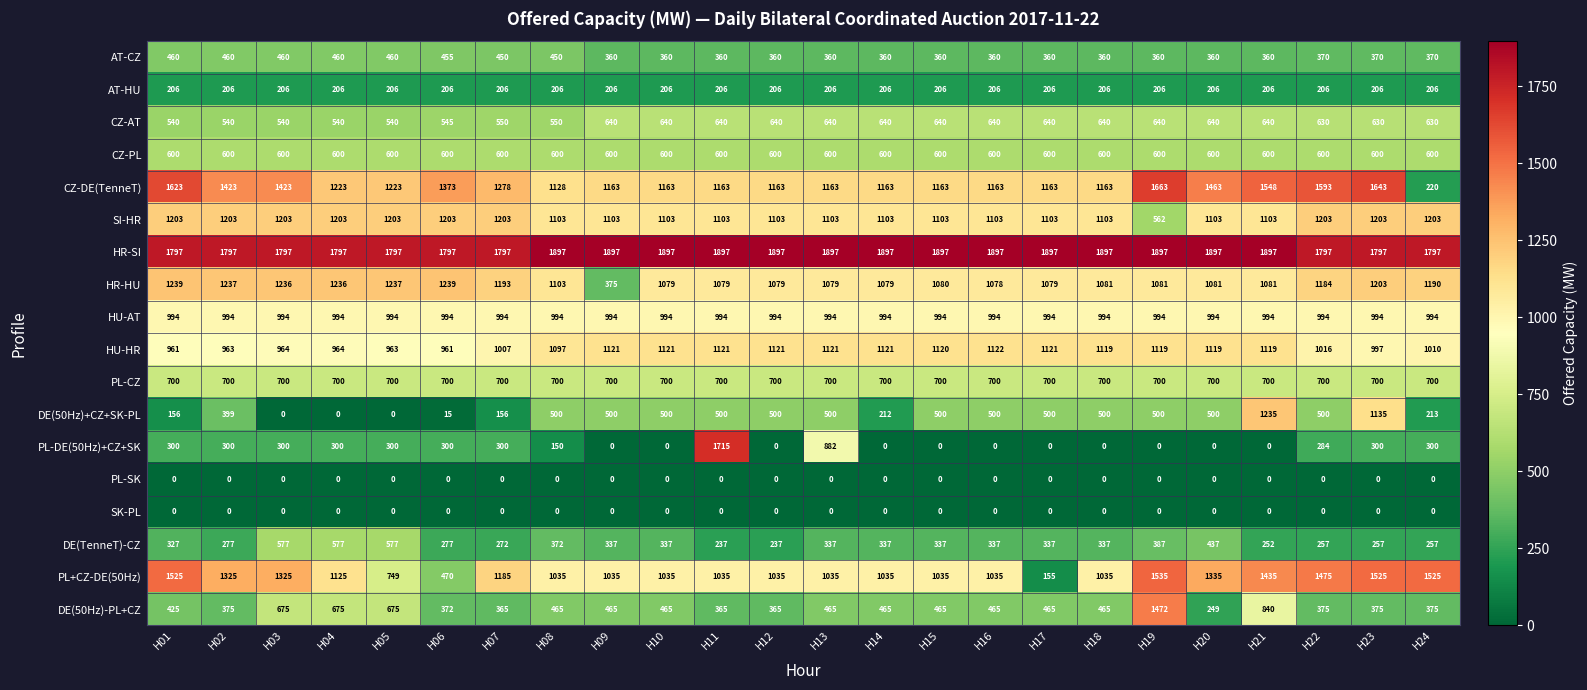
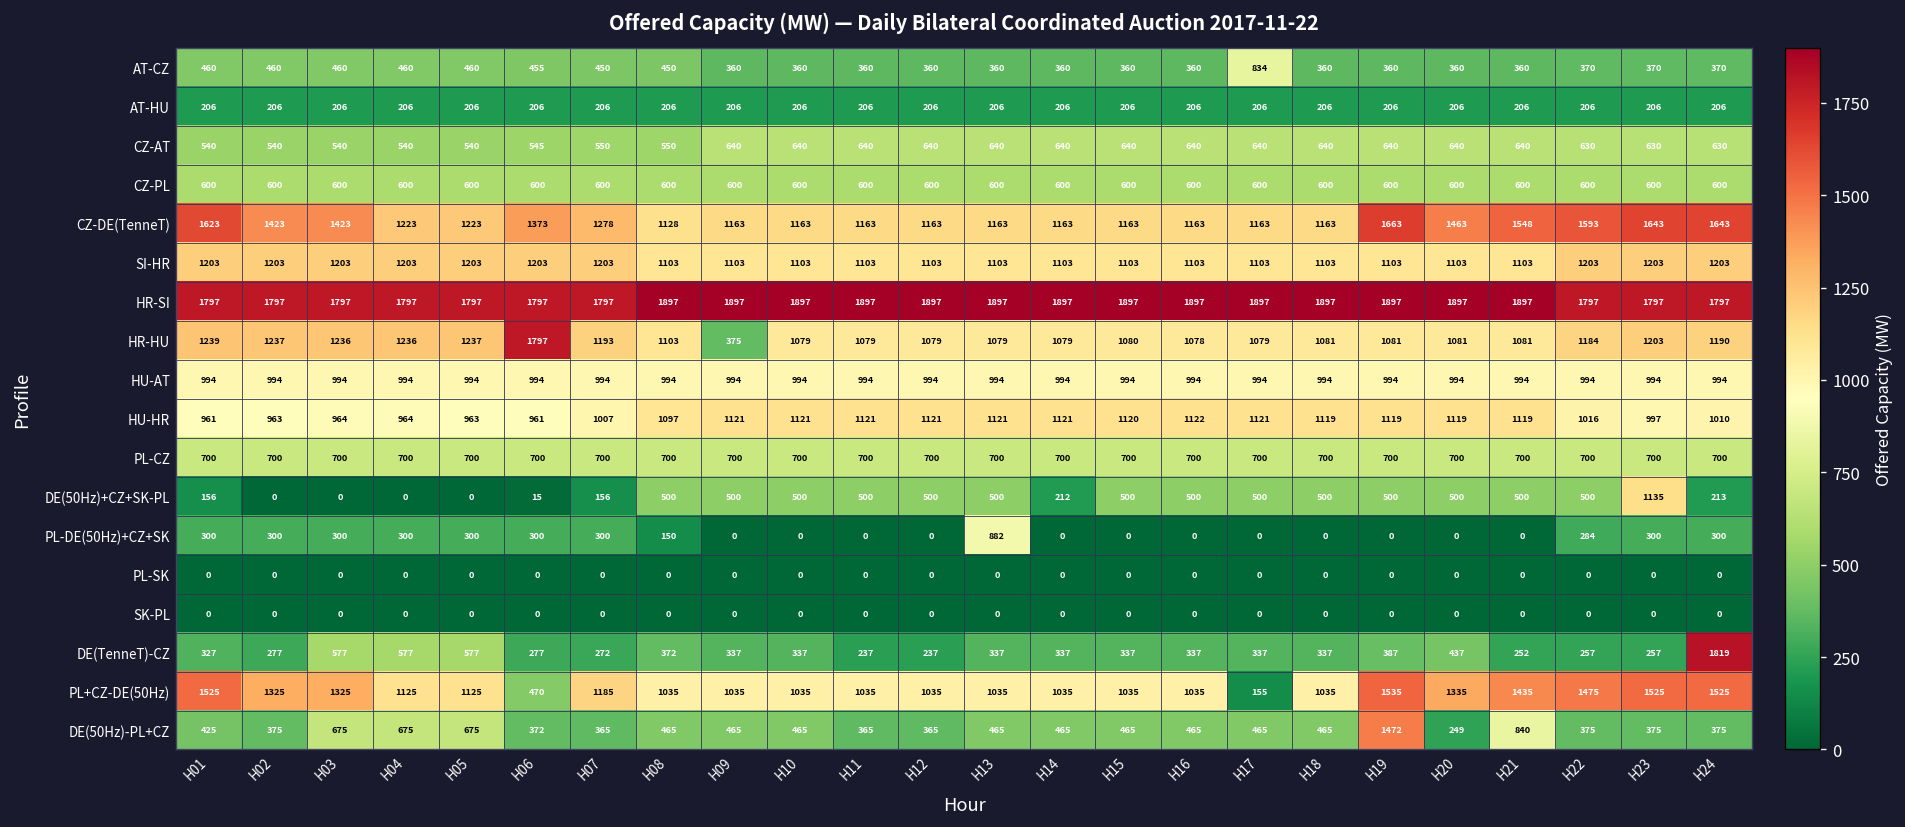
  {
    "AT-CZ": {
      "H01": 460,
      "H02": 460,
      "H03": 460,
      "H04": 460,
      "H05": 460,
      "H06": 455,
      "H07": 450,
      "H08": 450,
      "H09": 360,
      "H10": 360,
      "H11": 360,
      "H12": 360,
      "H13": 360,
      "H14": 360,
      "H15": 360,
      "H16": 360,
-     "H17": 360,
+     "H17": 834,
      "H18": 360,
      "H19": 360,
      "H20": 360,
      "H21": 360,
      "H22": 370,
      "H23": 370,
      "H24": 370
    },
    "CZ-DE(TenneT)": {
      "H01": 1623,
      "H02": 1423,
      "H03": 1423,
      "H04": 1223,
      "H05": 1223,
      "H06": 1373,
      "H07": 1278,
      "H08": 1128,
      "H09": 1163,
      "H10": 1163,
      "H11": 1163,
      "H12": 1163,
      "H13": 1163,
      "H14": 1163,
      "H15": 1163,
      "H16": 1163,
      "H17": 1163,
      "H18": 1163,
      "H19": 1663,
      "H20": 1463,
      "H21": 1548,
      "H22": 1593,
      "H23": 1643,
-     "H24": 220
+     "H24": 1643
    },
    "SI-HR": {
      "H01": 1203,
      "H02": 1203,
      "H03": 1203,
      "H04": 1203,
      "H05": 1203,
      "H06": 1203,
      "H07": 1203,
      "H08": 1103,
      "H09": 1103,
      "H10": 1103,
      "H11": 1103,
      "H12": 1103,
      "H13": 1103,
      "H14": 1103,
      "H15": 1103,
      "H16": 1103,
      "H17": 1103,
      "H18": 1103,
-     "H19": 562,
+     "H19": 1103,
      "H20": 1103,
      "H21": 1103,
      "H22": 1203,
      "H23": 1203,
      "H24": 1203
    },
    "HR-HU": {
      "H01": 1239,
      "H02": 1237,
      "H03": 1236,
      "H04": 1236,
      "H05": 1237,
-     "H06": 1239,
+     "H06": 1797,
      "H07": 1193,
      "H08": 1103,
      "H09": 375,
      "H10": 1079,
      "H11": 1079,
      "H12": 1079,
      "H13": 1079,
      "H14": 1079,
      "H15": 1080,
      "H16": 1078,
      "H17": 1079,
      "H18": 1081,
      "H19": 1081,
      "H20": 1081,
      "H21": 1081,
      "H22": 1184,
      "H23": 1203,
      "H24": 1190
    },
    "DE(50Hz)+CZ+SK-PL": {
      "H01": 156,
-     "H02": 399,
+     "H02": 0,
      "H03": 0,
      "H04": 0,
      "H05": 0,
      "H06": 15,
      "H07": 156,
      "H08": 500,
      "H09": 500,
      "H10": 500,
      "H11": 500,
      "H12": 500,
      "H13": 500,
      "H14": 212,
      "H15": 500,
      "H16": 500,
      "H17": 500,
      "H18": 500,
      "H19": 500,
      "H20": 500,
-     "H21": 1235,
+     "H21": 500,
      "H22": 500,
      "H23": 1135,
      "H24": 213
    },
    "PL-DE(50Hz)+CZ+SK": {
      "H01": 300,
      "H02": 300,
      "H03": 300,
      "H04": 300,
      "H05": 300,
      "H06": 300,
      "H07": 300,
      "H08": 150,
      "H09": 0,
      "H10": 0,
-     "H11": 1715,
+     "H11": 0,
      "H12": 0,
      "H13": 882,
      "H14": 0,
      "H15": 0,
      "H16": 0,
      "H17": 0,
      "H18": 0,
      "H19": 0,
      "H20": 0,
      "H21": 0,
      "H22": 284,
      "H23": 300,
      "H24": 300
    },
    "DE(TenneT)-CZ": {
      "H01": 327,
      "H02": 277,
      "H03": 577,
      "H04": 577,
      "H05": 577,
      "H06": 277,
      "H07": 272,
      "H08": 372,
      "H09": 337,
      "H10": 337,
      "H11": 237,
      "H12": 237,
      "H13": 337,
      "H14": 337,
      "H15": 337,
      "H16": 337,
      "H17": 337,
      "H18": 337,
      "H19": 387,
      "H20": 437,
      "H21": 252,
      "H22": 257,
      "H23": 257,
-     "H24": 257
+     "H24": 1819
    },
    "PL+CZ-DE(50Hz)": {
      "H01": 1525,
      "H02": 1325,
      "H03": 1325,
      "H04": 1125,
-     "H05": 749,
+     "H05": 1125,
      "H06": 470,
      "H07": 1185,
      "H08": 1035,
      "H09": 1035,
      "H10": 1035,
      "H11": 1035,
      "H12": 1035,
      "H13": 1035,
      "H14": 1035,
      "H15": 1035,
      "H16": 1035,
      "H17": 155,
      "H18": 1035,
      "H19": 1535,
      "H20": 1335,
      "H21": 1435,
      "H22": 1475,
      "H23": 1525,
      "H24": 1525
    }
  }
